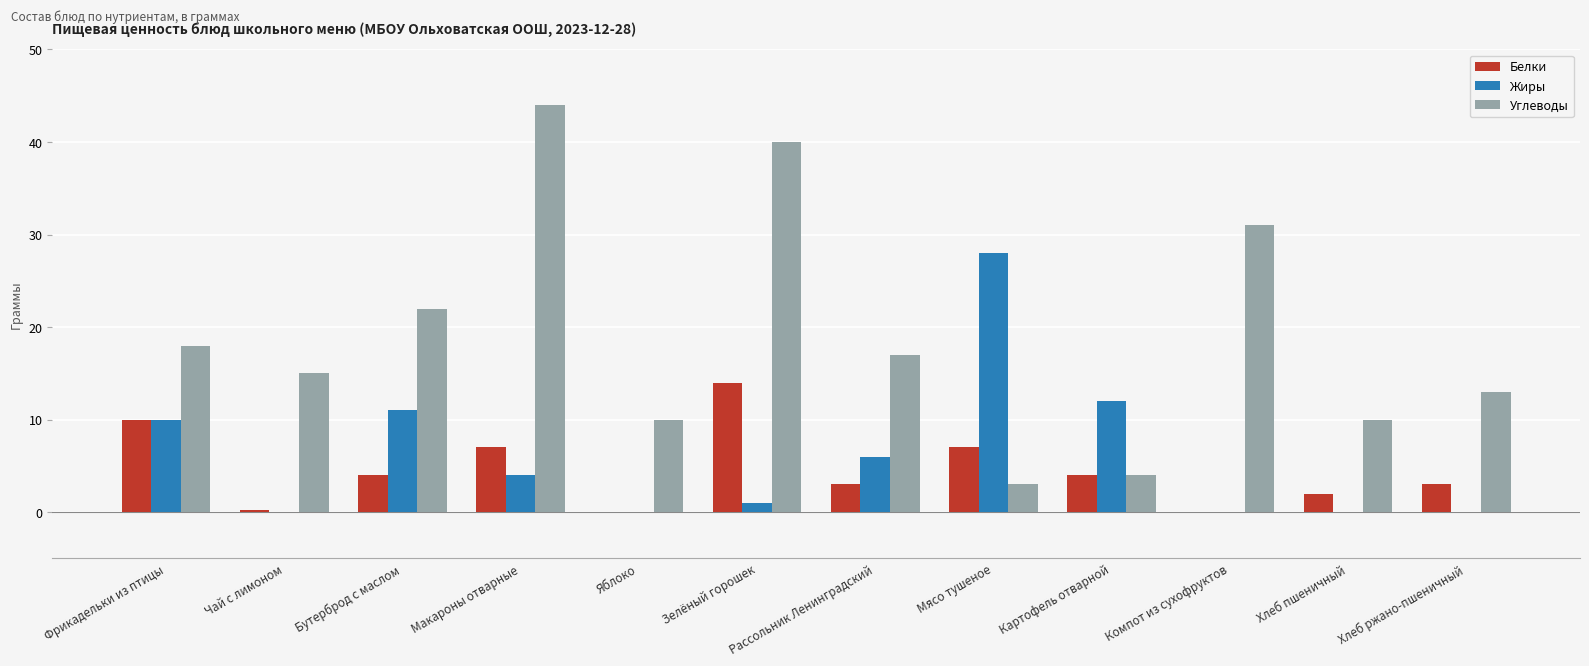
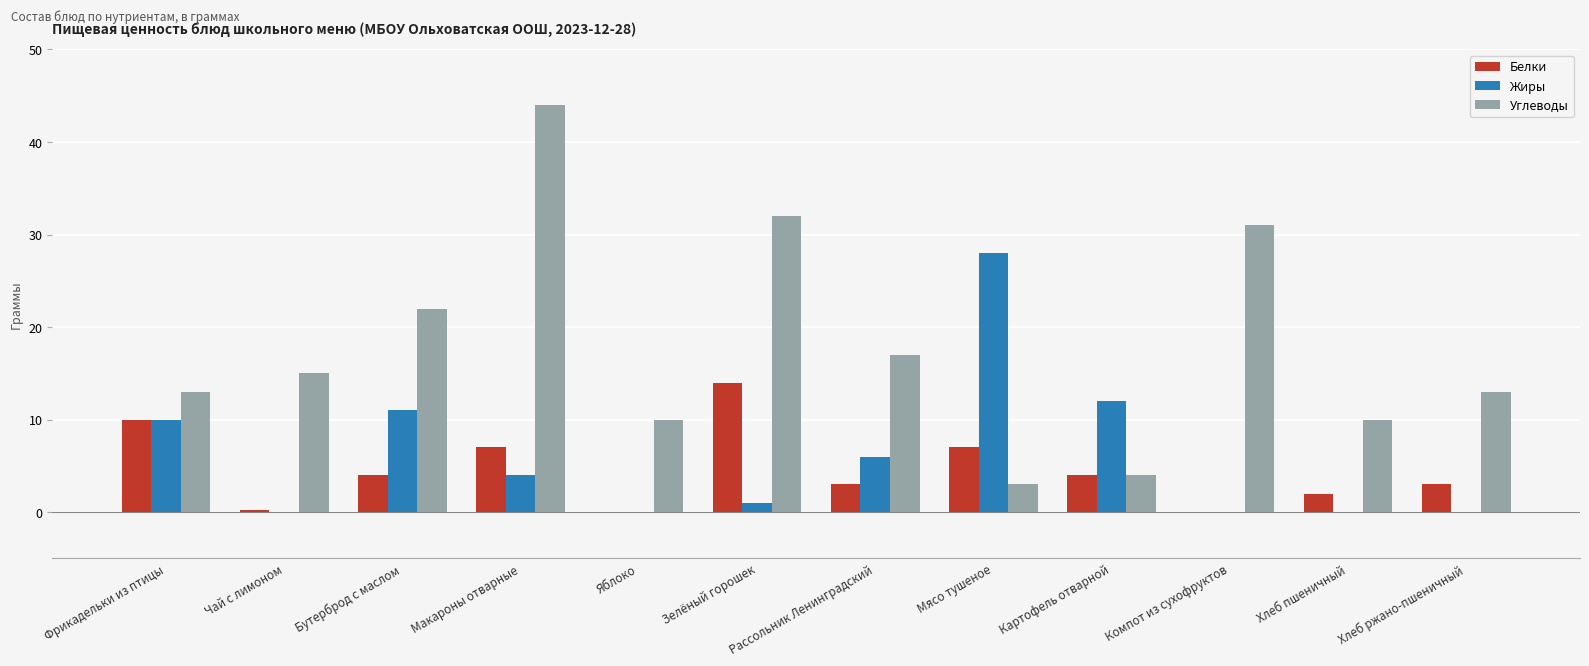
  {
    "Белки": {
      "Фрикадельки из птицы": 10,
      "Бутерброд с маслом": 4,
      "Макароны отварные": 7,
      "Яблоко": 0,
      "Зелёный горошек": 14,
      "Рассольник Ленинградский": 3,
      "Мясо тушеное": 7,
      "Картофель отварной": 4,
      "Компот из сухофруктов": 0,
      "Хлеб пшеничный": 2,
      "Хлеб ржано-пшеничный": 3
    },
    "Жиры": {
      "Фрикадельки из птицы": 10,
      "Чай с лимоном": 0,
      "Бутерброд с маслом": 11,
      "Макароны отварные": 4,
      "Яблоко": 0,
      "Зелёный горошек": 1,
      "Рассольник Ленинградский": 6,
      "Мясо тушеное": 28,
      "Картофель отварной": 12,
      "Компот из сухофруктов": 0,
      "Хлеб пшеничный": 0,
      "Хлеб ржано-пшеничный": 0
    },
    "Углеводы": {
-     "Фрикадельки из птицы": 18,
+     "Фрикадельки из птицы": 13,
      "Чай с лимоном": 15,
      "Бутерброд с маслом": 22,
      "Макароны отварные": 44,
      "Яблоко": 10,
-     "Зелёный горошек": 40,
+     "Зелёный горошек": 32,
      "Рассольник Ленинградский": 17,
      "Мясо тушеное": 3,
      "Картофель отварной": 4,
      "Компот из сухофруктов": 31,
      "Хлеб пшеничный": 10,
      "Хлеб ржано-пшеничный": 13
    }
  }
